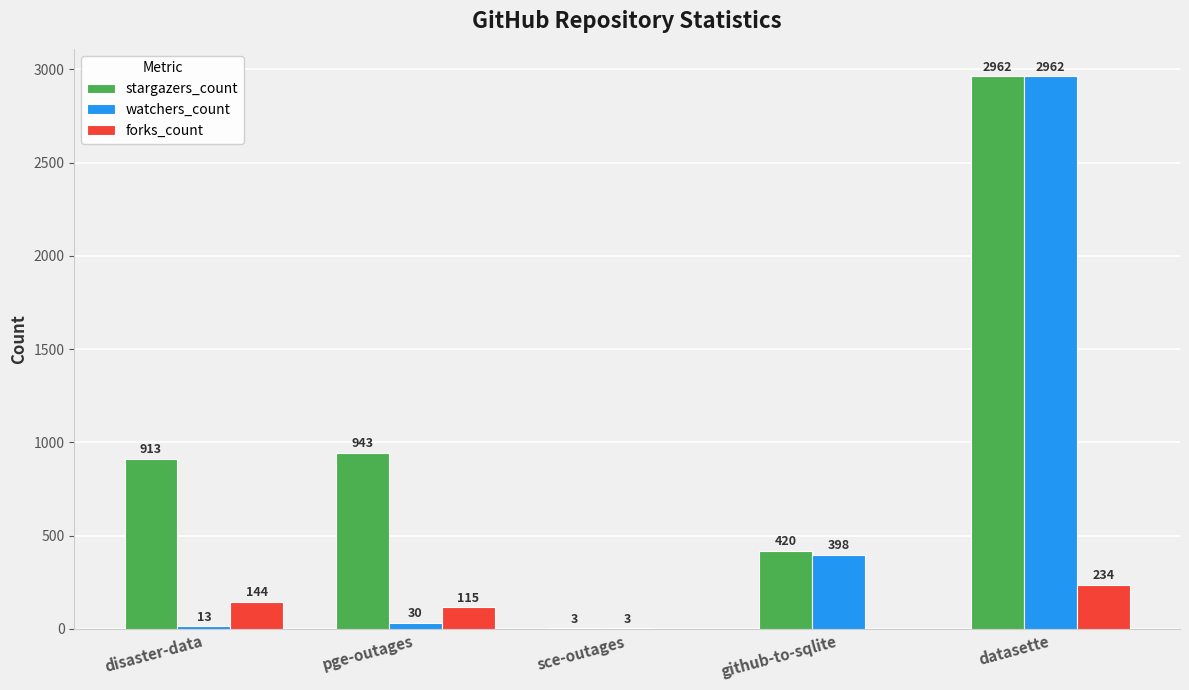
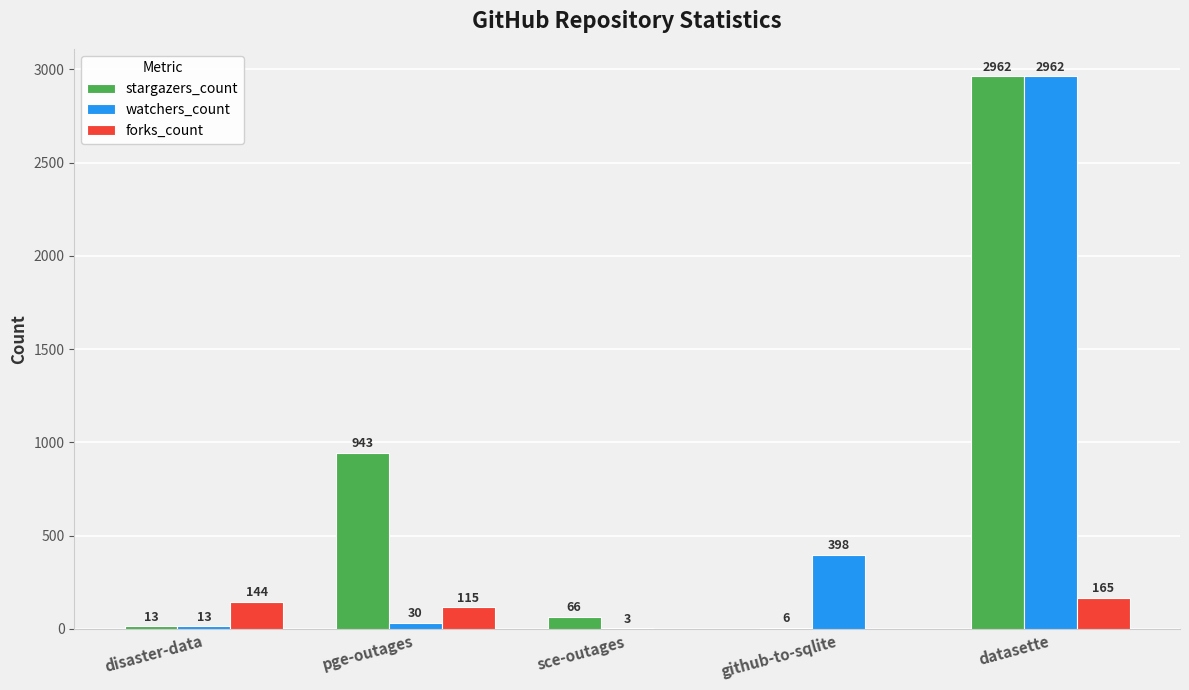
  {
    "stargazers_count": {
-     "disaster-data": 913,
+     "disaster-data": 13,
      "pge-outages": 943,
-     "sce-outages": 3,
-     "github-to-sqlite": 420,
+     "sce-outages": 66,
+     "github-to-sqlite": 6,
      "datasette": 2962
    },
    "watchers_count": {
      "disaster-data": 13,
      "pge-outages": 30,
      "sce-outages": 3,
      "github-to-sqlite": 398,
      "datasette": 2962
    },
    "forks_count": {
      "disaster-data": 144,
      "pge-outages": 115,
-     "datasette": 234
+     "datasette": 165
    }
  }
